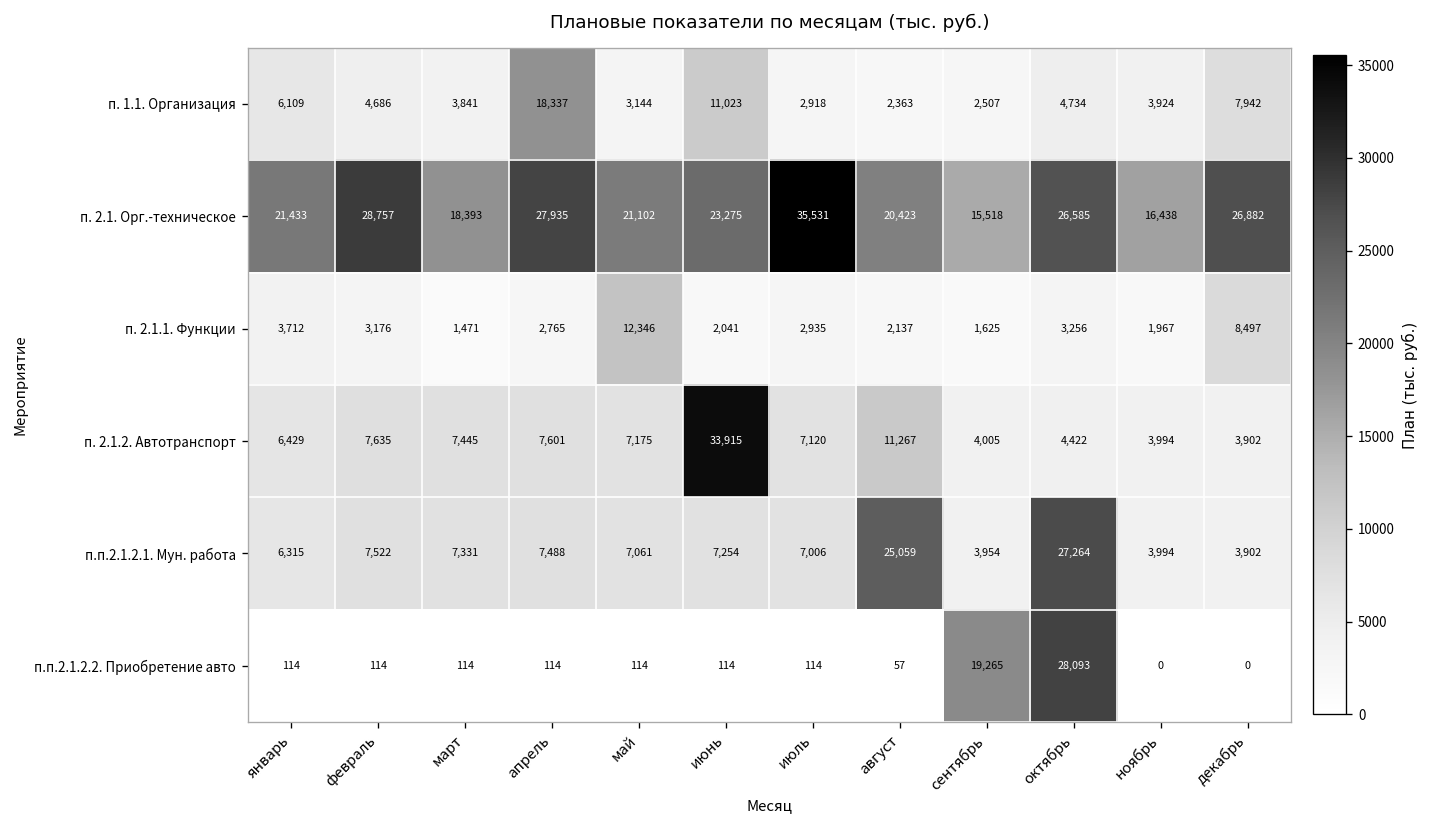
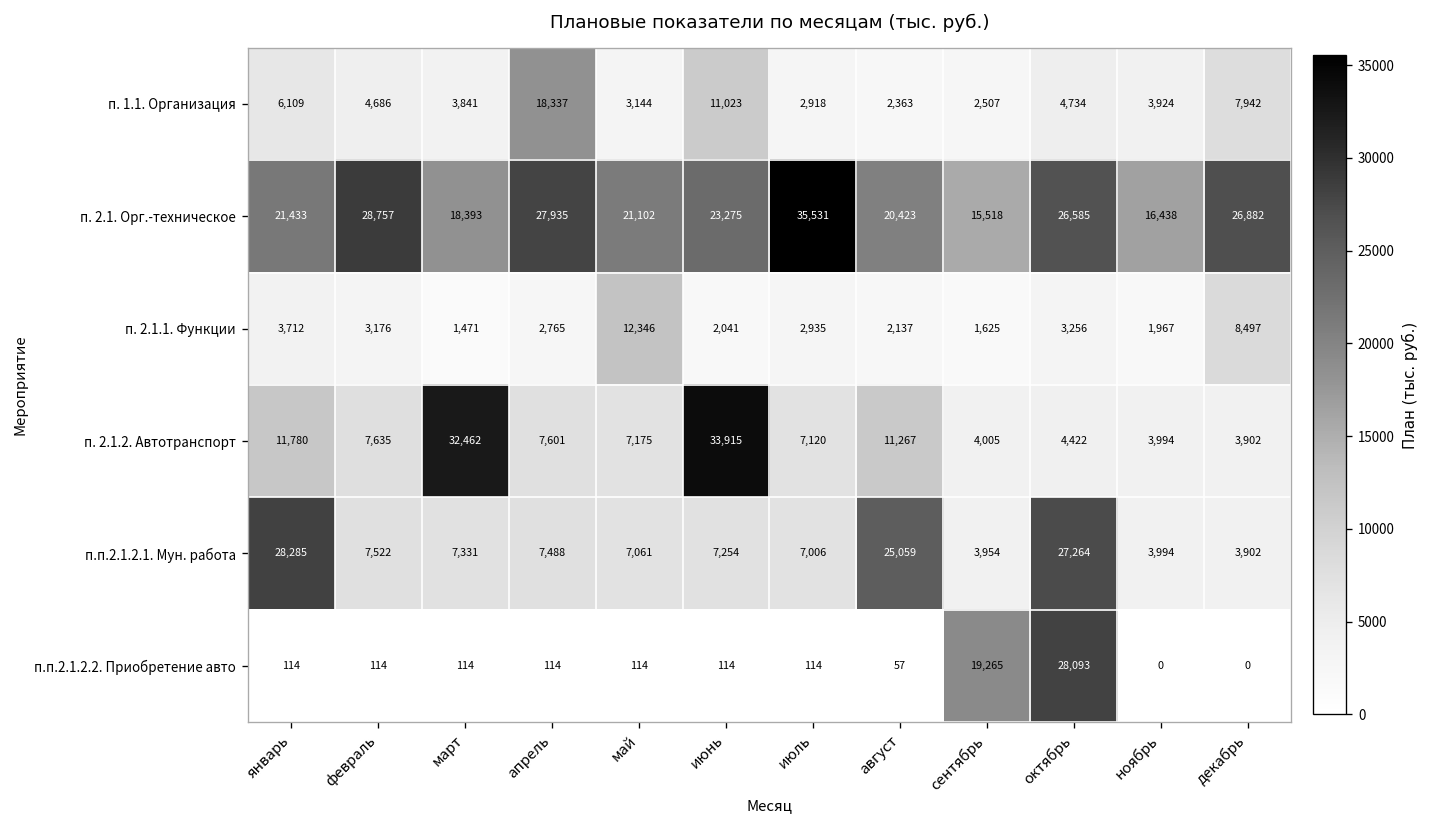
  {
    "п. 1.1. Организация": {
      "январь": "6,109",
      "февраль": "4,686",
      "март": "3,841",
      "апрель": "18,337",
      "май": "3,144",
      "июнь": "11,023",
      "июль": "2,918",
      "август": "2,363",
      "сентябрь": "2,507",
      "октябрь": "4,734",
      "ноябрь": "3,924",
      "декабрь": "7,942"
    },
    "п. 2.1. Орг.-техническое": {
      "январь": "21,433",
      "февраль": "28,757",
      "март": "18,393",
      "апрель": "27,935",
      "май": "21,102",
      "июнь": "23,275",
      "июль": "35,531",
      "август": "20,423",
      "сентябрь": "15,518",
      "октябрь": "26,585",
      "ноябрь": "16,438",
      "декабрь": "26,882"
    },
    "п. 2.1.1. Функции": {
      "январь": "3,712",
      "февраль": "3,176",
      "март": "1,471",
      "апрель": "2,765",
      "май": "12,346",
      "июнь": "2,041",
      "июль": "2,935",
      "август": "2,137",
      "сентябрь": "1,625",
      "октябрь": "3,256",
      "ноябрь": "1,967",
      "декабрь": "8,497"
    },
    "п. 2.1.2. Автотранспорт": {
-     "январь": "6,429",
+     "январь": "11,780",
      "февраль": "7,635",
-     "март": "7,445",
+     "март": "32,462",
      "апрель": "7,601",
      "май": "7,175",
      "июнь": "33,915",
      "июль": "7,120",
      "август": "11,267",
      "сентябрь": "4,005",
      "октябрь": "4,422",
      "ноябрь": "3,994",
      "декабрь": "3,902"
    },
    "п.п.2.1.2.1. Мун. работа": {
-     "январь": "6,315",
+     "январь": "28,285",
      "февраль": "7,522",
      "март": "7,331",
      "апрель": "7,488",
      "май": "7,061",
      "июнь": "7,254",
      "июль": "7,006",
      "август": "25,059",
      "сентябрь": "3,954",
      "октябрь": "27,264",
      "ноябрь": "3,994",
      "декабрь": "3,902"
    },
    "п.п.2.1.2.2. Приобретение авто": {
      "январь": "114",
      "февраль": "114",
      "март": "114",
      "апрель": "114",
      "май": "114",
      "июнь": "114",
      "июль": "114",
      "август": "57",
      "сентябрь": "19,265",
      "октябрь": "28,093",
      "ноябрь": "0",
      "декабрь": "0"
    }
  }
